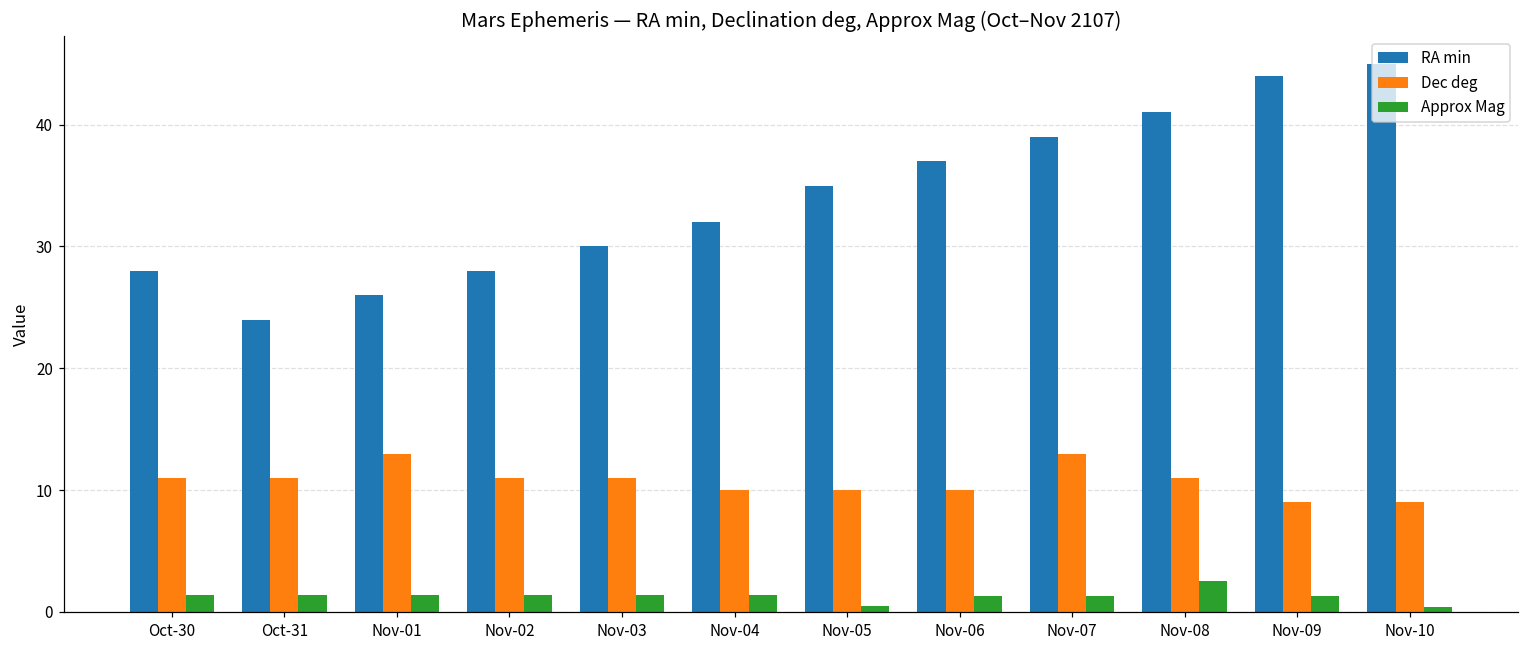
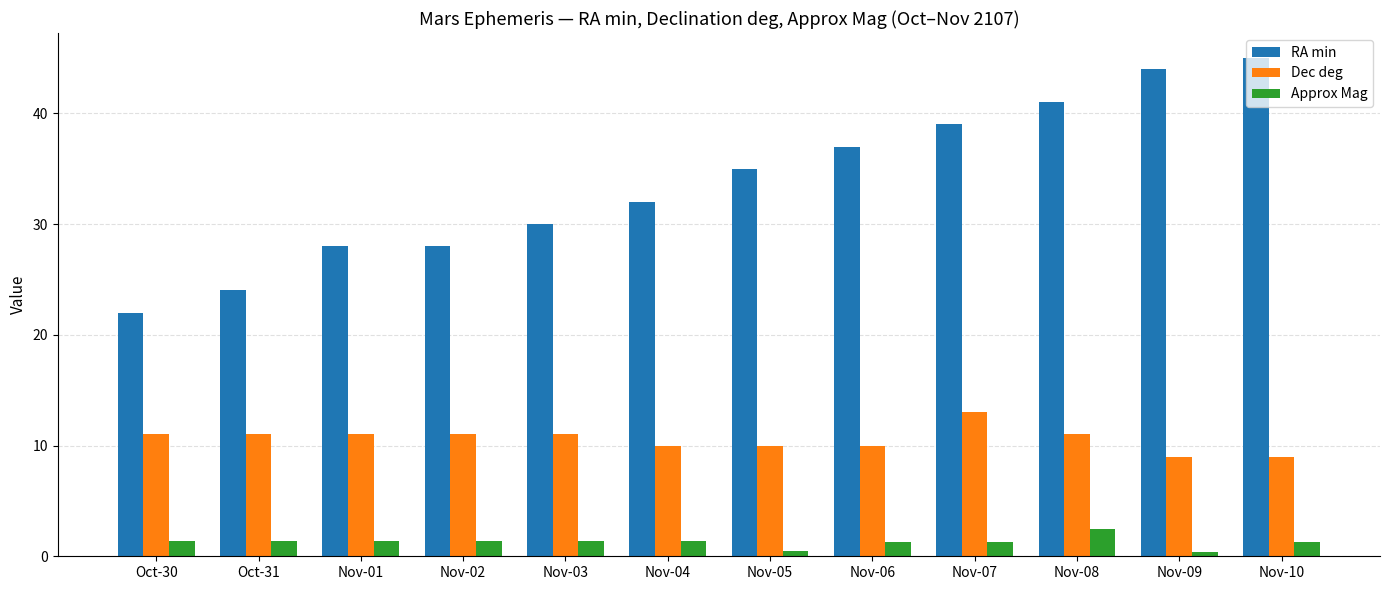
  {
    "RA min": {
-     "Oct-30": 28,
+     "Oct-30": 22,
      "Oct-31": 24,
-     "Nov-01": 26,
+     "Nov-01": 28,
      "Nov-02": 28,
      "Nov-03": 30,
      "Nov-04": 32,
      "Nov-05": 35,
      "Nov-06": 37,
      "Nov-07": 39,
      "Nov-08": 41,
      "Nov-09": 44
    },
    "Dec deg": {
      "Oct-30": 11,
      "Oct-31": 11,
-     "Nov-01": 13,
+     "Nov-01": 11,
      "Nov-02": 11,
      "Nov-03": 11,
      "Nov-04": 10,
      "Nov-05": 10,
      "Nov-06": 10,
      "Nov-07": 13,
      "Nov-08": 11,
      "Nov-09": 9,
      "Nov-10": 9
    },
    "Approx Mag": {
      "Oct-30": 1.4,
      "Oct-31": 1.4,
      "Nov-01": 1.4,
      "Nov-02": 1.4,
      "Nov-03": 1.4,
      "Nov-04": 1.4,
      "Nov-05": 0.5,
      "Nov-06": 1.3,
      "Nov-07": 1.3,
      "Nov-08": 2.5,
-     "Nov-09": 1.3,
-     "Nov-10": 0.4
+     "Nov-09": 0.4,
+     "Nov-10": 1.3
    }
  }
